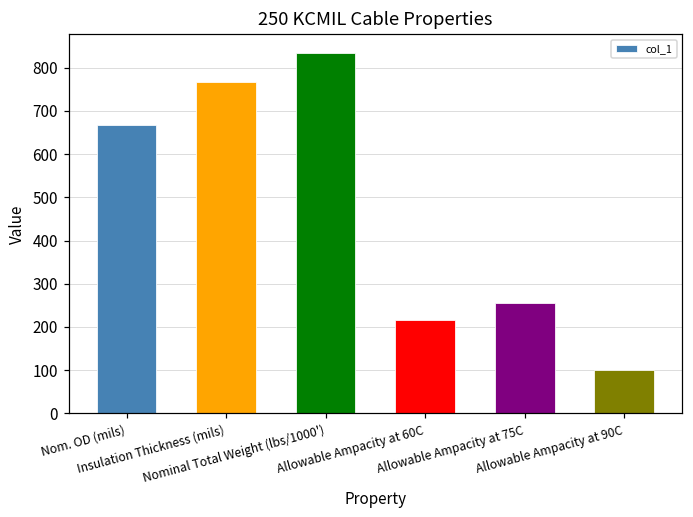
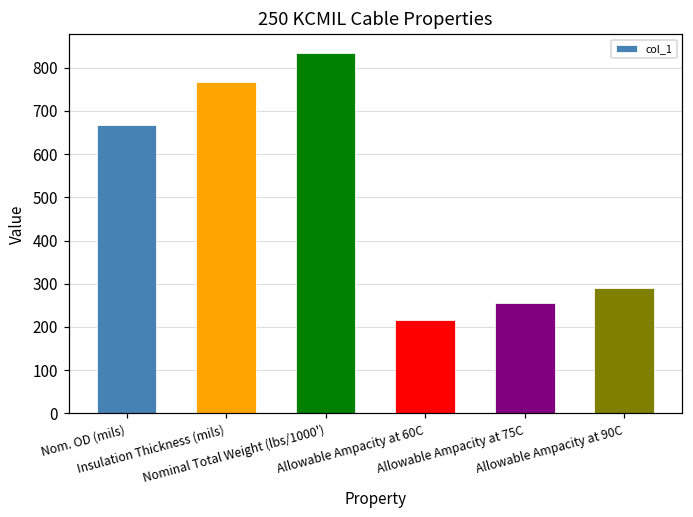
  {
    "Nom. OD (mils)": 670,
    "Insulation Thickness (mils)": 770,
    "Nominal Total Weight (lbs/1000')": 840,
    "Allowable Ampacity at 60C": 220,
    "Allowable Ampacity at 75C": 260,
-   "Allowable Ampacity at 90C": 100
+   "Allowable Ampacity at 90C": 290
  }
